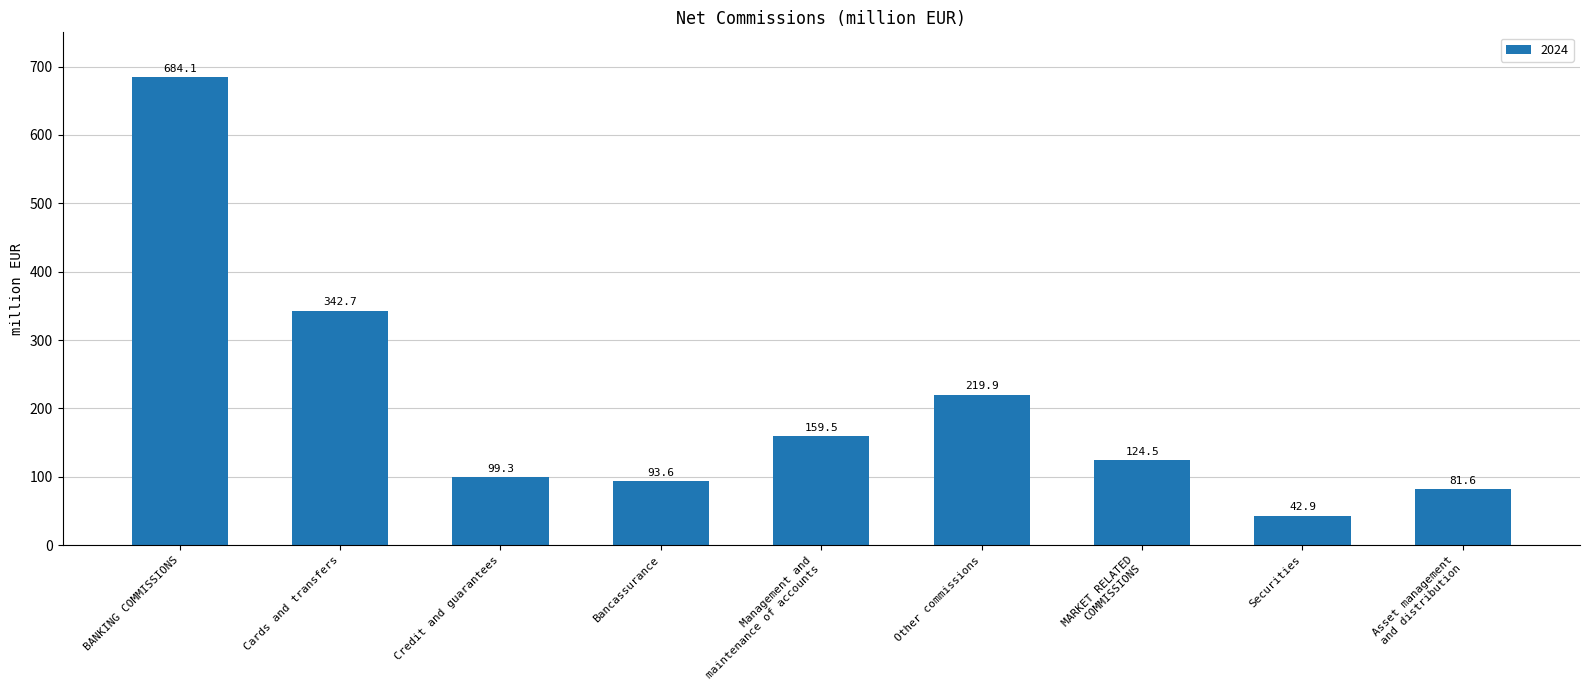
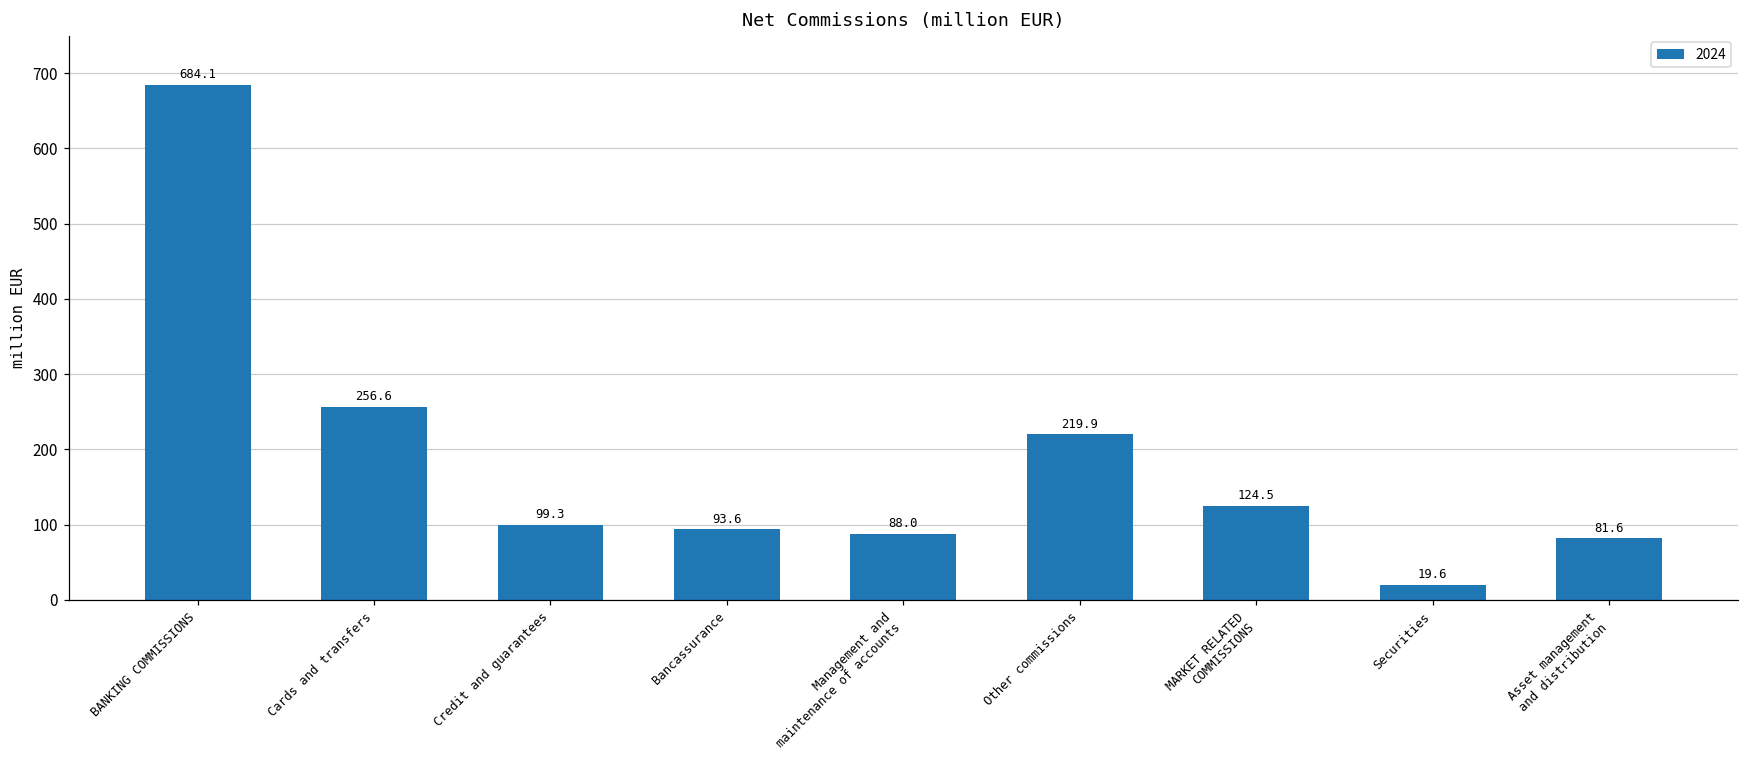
  {
    "BANKING COMMISSIONS": 684.1,
-   "Cards and transfers": 342.7,
+   "Cards and transfers": 256.6,
    "Credit and guarantees": 99.3,
    "Bancassurance": 93.6,
-   "Management and maintenance of accounts": 159.5,
+   "Management and maintenance of accounts": 88.0,
    "Other commissions": 219.9,
    "MARKET RELATED COMMISSIONS": 124.5,
-   "Securities": 42.9,
+   "Securities": 19.6,
    "Asset management and distribution": 81.6
  }
